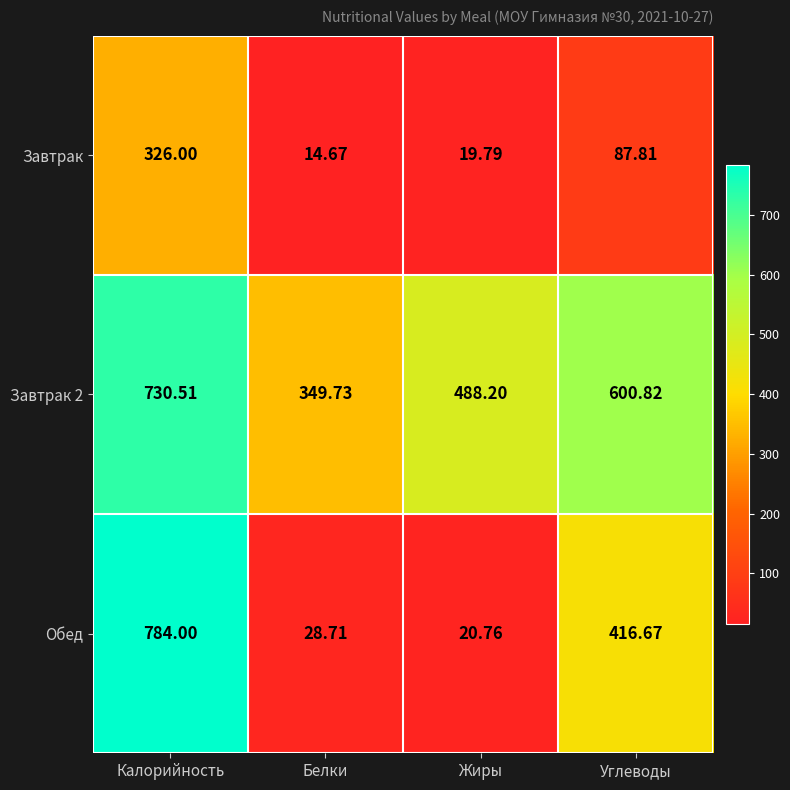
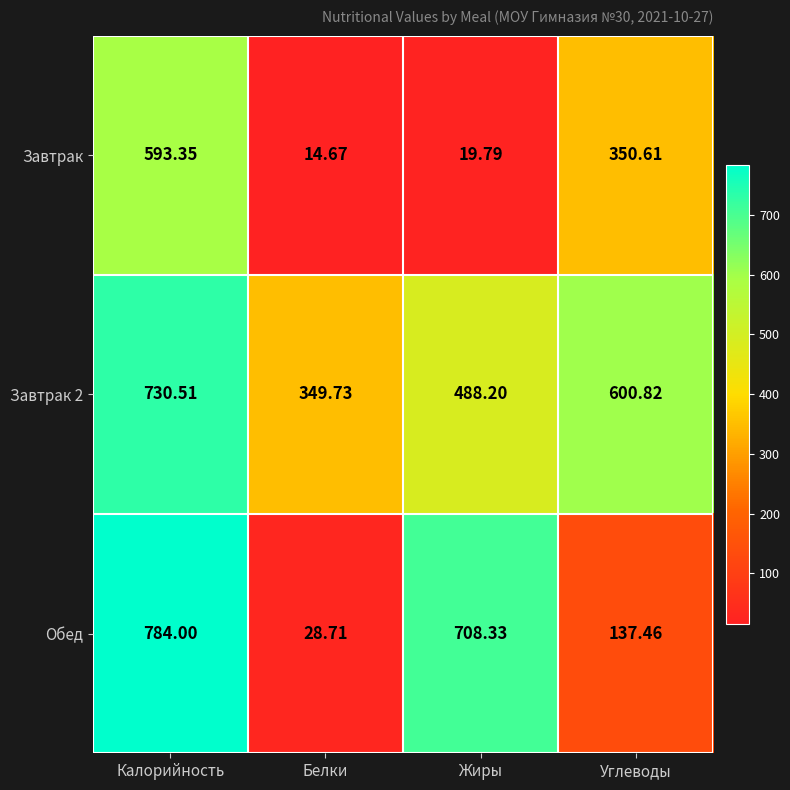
  {
    "Завтрак": {
-     "Калорийность": 326.00,
+     "Калорийность": 593.35,
      "Белки": 14.67,
      "Жиры": 19.79,
-     "Углеводы": 87.81
+     "Углеводы": 350.61
    },
    "Завтрак 2": {
      "Калорийность": 730.51,
      "Белки": 349.73,
      "Жиры": 488.20,
      "Углеводы": 600.82
    },
    "Обед": {
      "Калорийность": 784.00,
      "Белки": 28.71,
-     "Жиры": 20.76,
-     "Углеводы": 416.67
+     "Жиры": 708.33,
+     "Углеводы": 137.46
    }
  }
